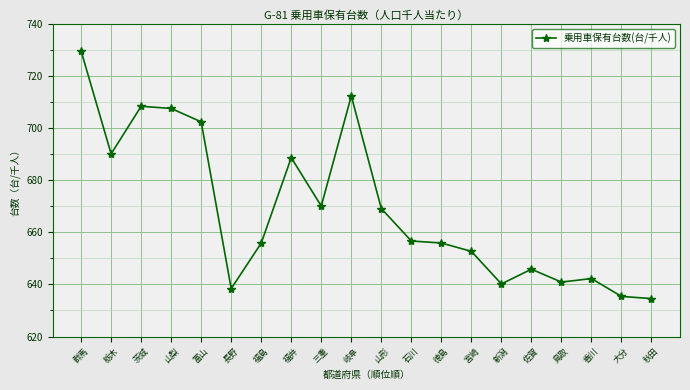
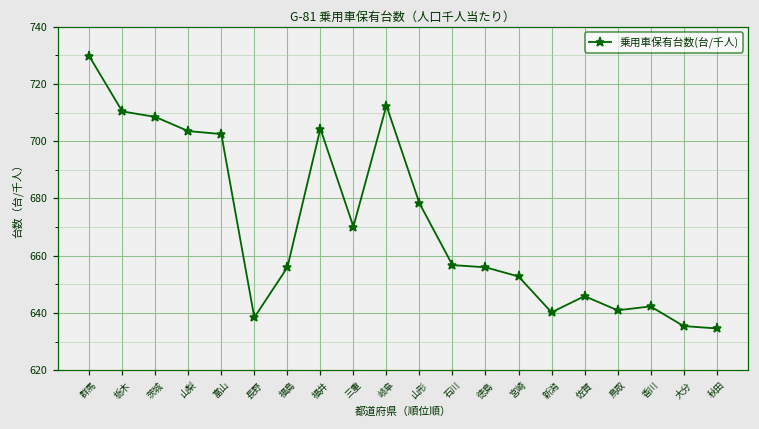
  {
    "群馬": 730,
-   "栃木": 690,
+   "栃木": 710,
    "茨城": 708,
-   "山梨": 708,
+   "山梨": 704,
    "富山": 702,
    "長野": 638,
    "福島": 656,
-   "福井": 689,
+   "福井": 704,
    "三重": 670,
    "岐阜": 712,
-   "山形": 669,
+   "山形": 678,
    "石川": 657,
    "徳島": 656,
    "宮崎": 653,
    "新潟": 640,
    "佐賀": 646,
    "鳥取": 641,
    "香川": 642,
    "大分": 635,
    "秋田": 635
  }
